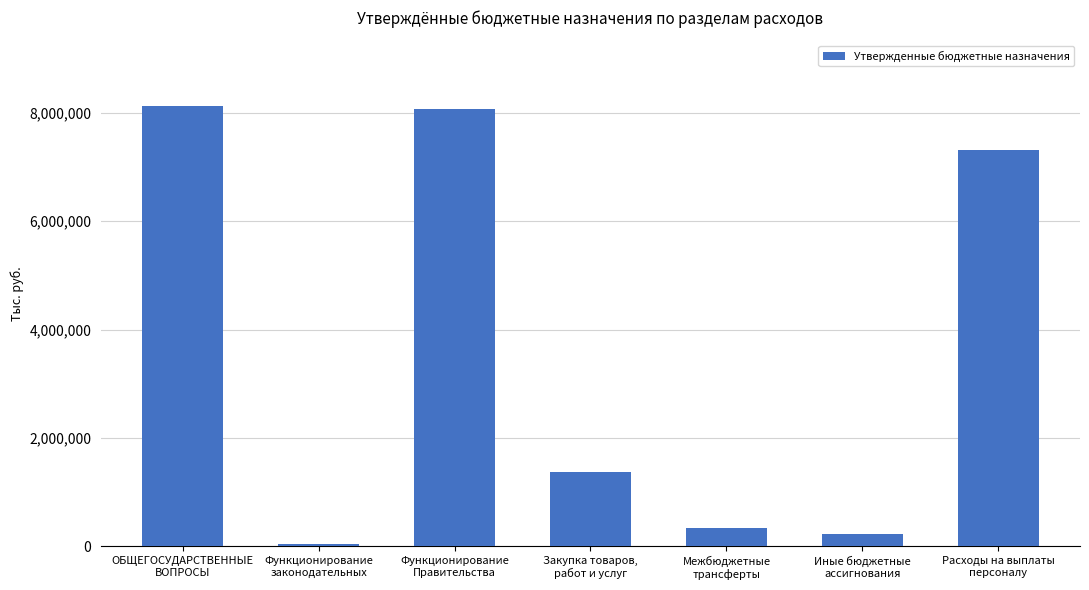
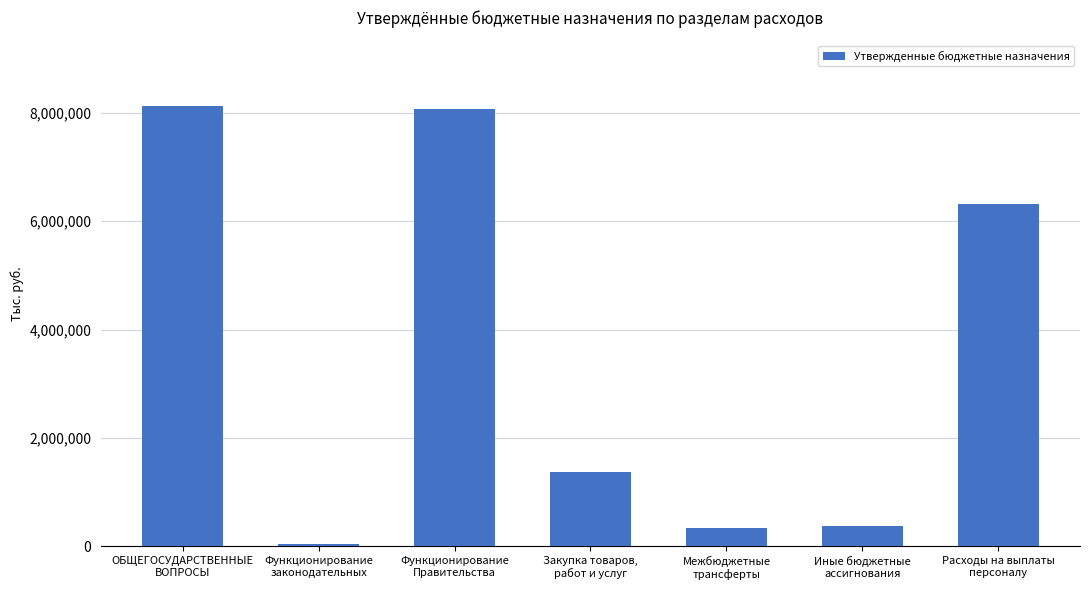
  {
    "ОБЩЕГОСУДАРСТВЕННЫЕ ВОПРОСЫ": "8,100,000",
    "Функционирование Правительства": "8,100,000",
    "Закупка товаров, работ и услуг": "1,400,000",
    "Межбюджетные трансферты": "300,000",
-   "Иные бюджетные ассигнования": "200,000",
-   "Расходы на выплаты персоналу": "7,300,000"
+   "Иные бюджетные ассигнования": "400,000",
+   "Расходы на выплаты персоналу": "6,300,000"
  }
